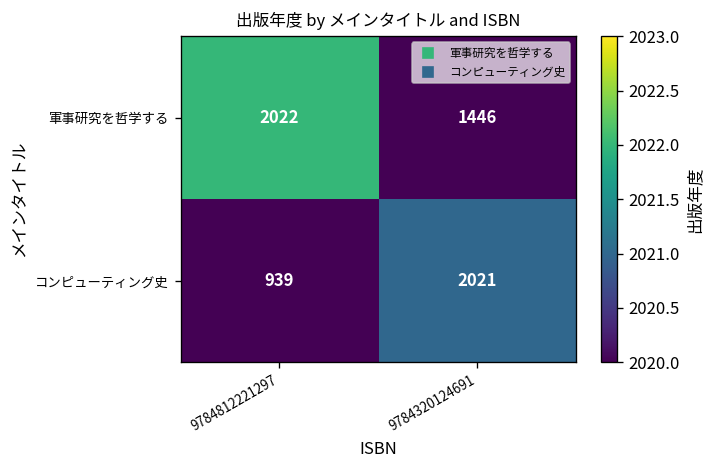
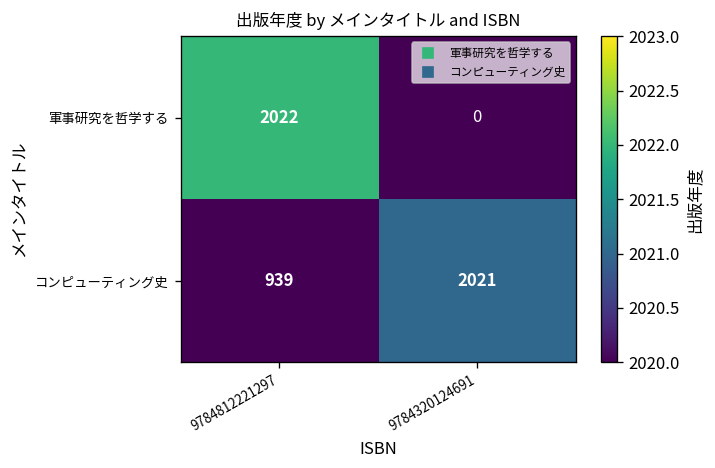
  {
    "軍事研究を哲学する": {
      "9784812221297": 2022,
-     "9784320124691": 1446
+     "9784320124691": 0
    },
    "コンピューティング史": {
      "9784812221297": 939,
      "9784320124691": 2021
    }
  }
